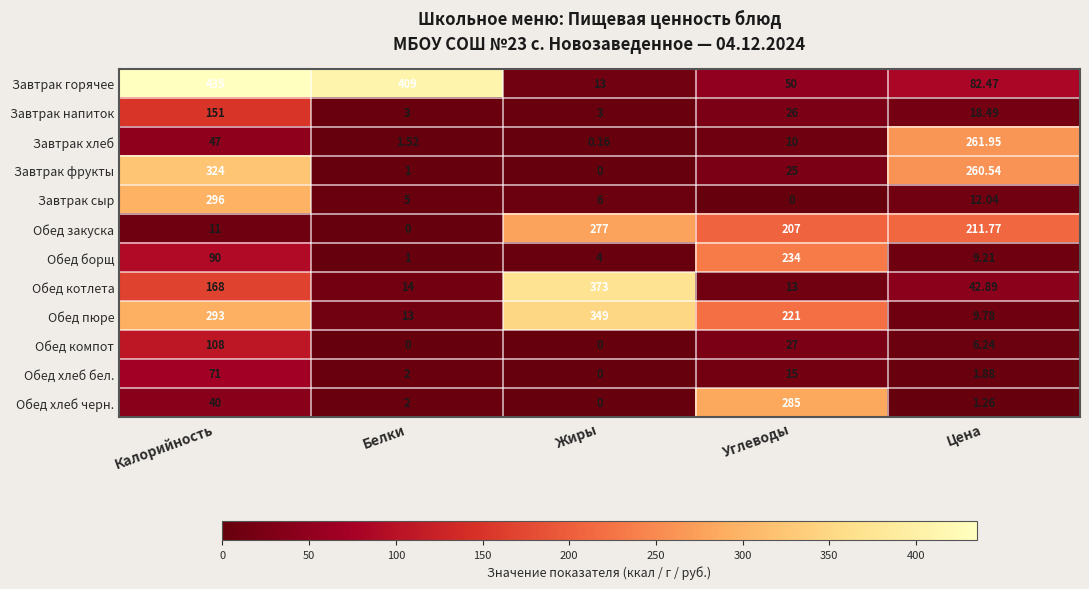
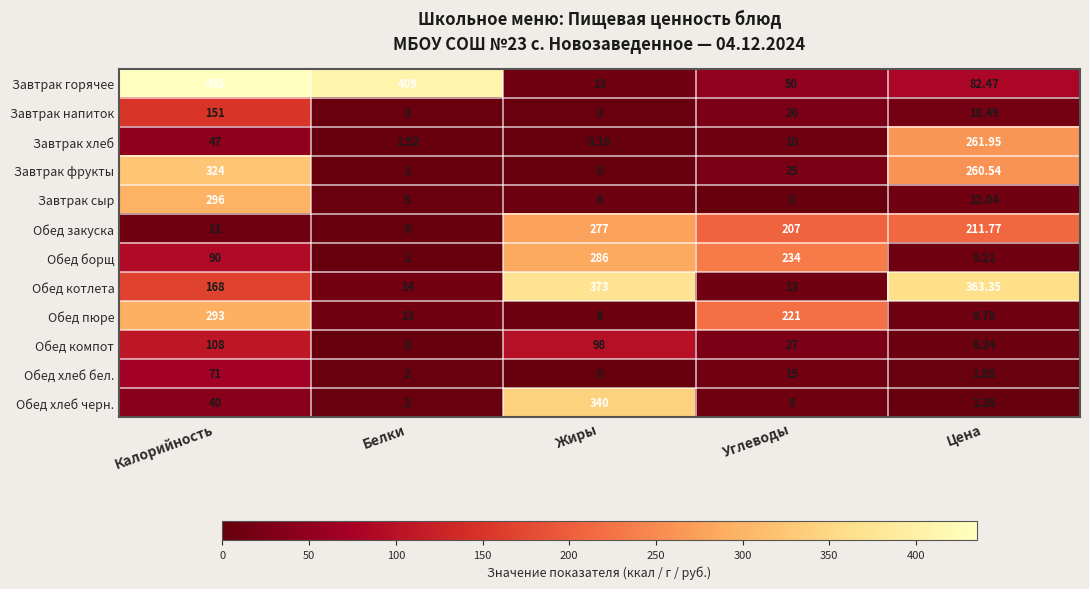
  {
    "Обед борщ": {
-     "Жиры": 4
+     "Жиры": 286
    },
    "Обед котлета": {
-     "Цена": 42.89
+     "Цена": 363.35
    },
    "Обед пюре": {
-     "Жиры": 349
+     "Жиры": 8
    },
    "Обед компот": {
-     "Жиры": 0
+     "Жиры": 98
    },
    "Обед хлеб черн.": {
-     "Жиры": 0,
-     "Углеводы": 285
+     "Жиры": 340,
+     "Углеводы": 9
    }
  }
